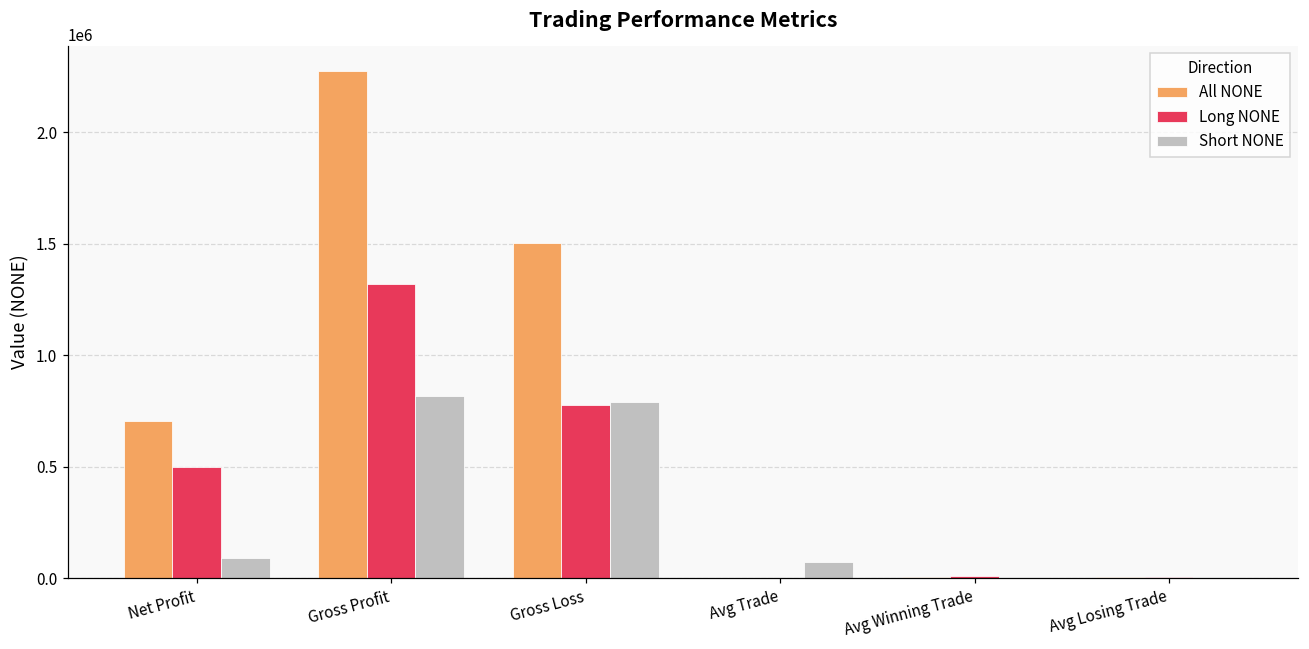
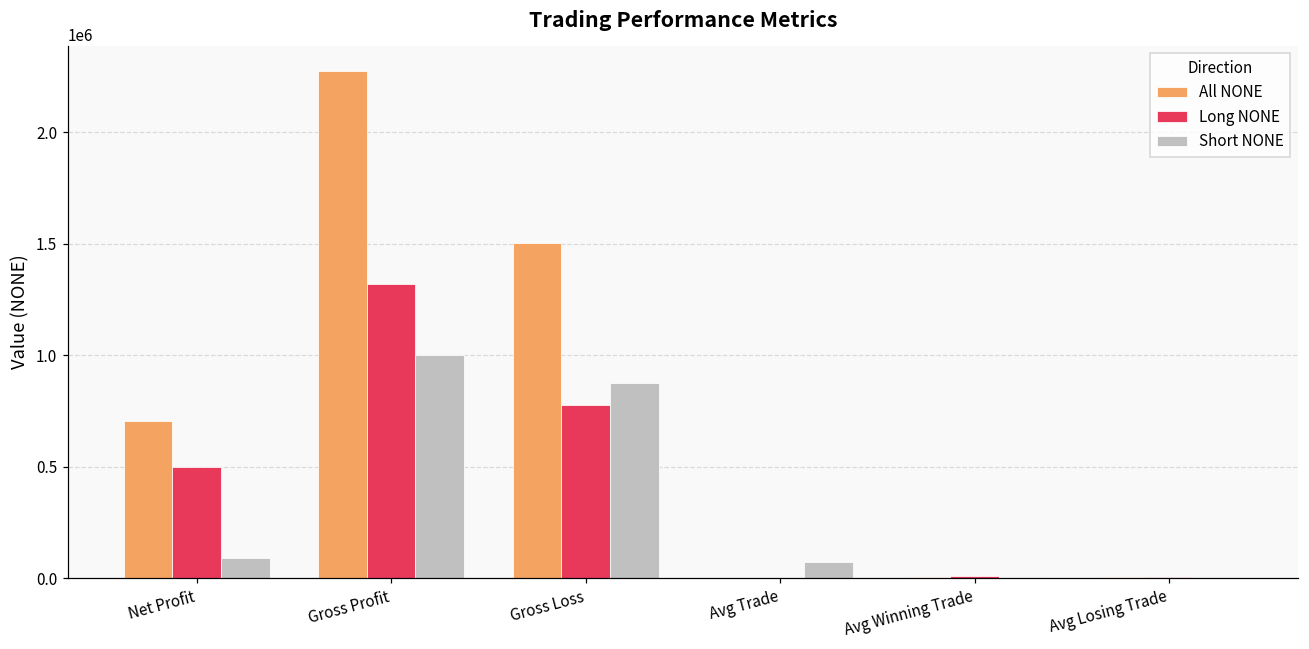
  {
    "All NONE": {
      "Net Profit": 710000,
      "Gross Profit": 2270000,
      "Gross Loss": 1500000
    },
    "Long NONE": {
      "Net Profit": 500000,
      "Gross Profit": 1320000,
      "Gross Loss": 780000
    },
    "Short NONE": {
      "Net Profit": 90000,
-     "Gross Profit": 820000,
-     "Gross Loss": 790000,
+     "Gross Profit": 1000000,
+     "Gross Loss": 880000,
      "Avg Trade": 70000
    }
  }
